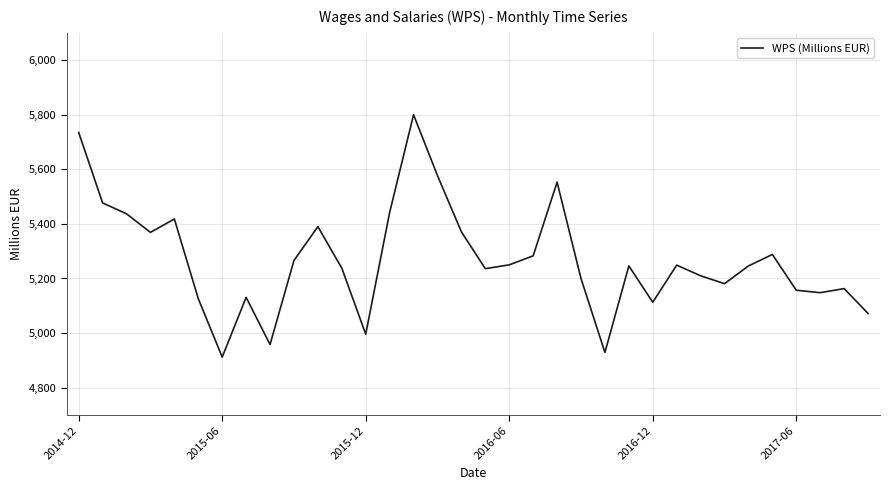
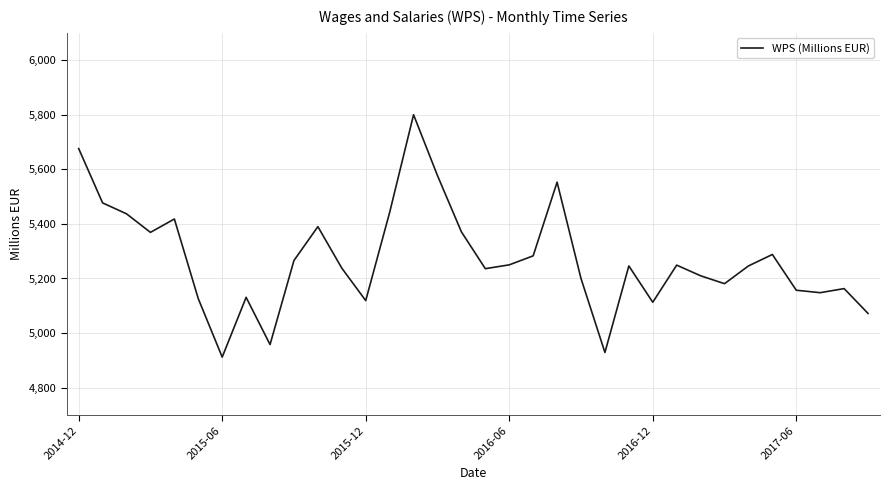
  {
-   "2014-12": "5,740",
+   "2014-12": "5,680",
    "2015-06": "4,910",
-   "2015-12": "5,000",
+   "2015-12": "5,120",
    "2016-06": "5,250",
    "2016-12": "5,110",
    "2017-06": "5,160"
  }
